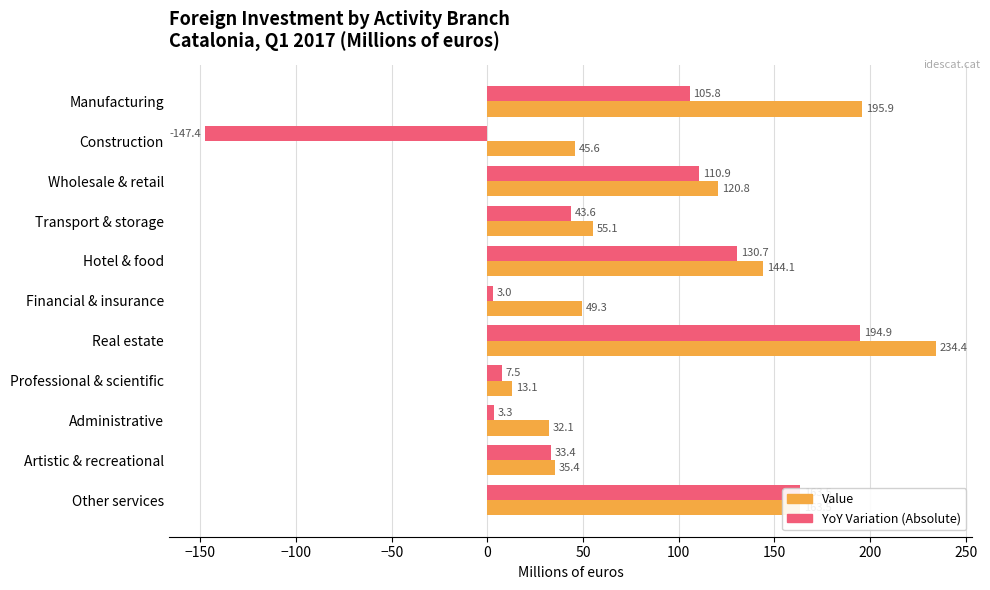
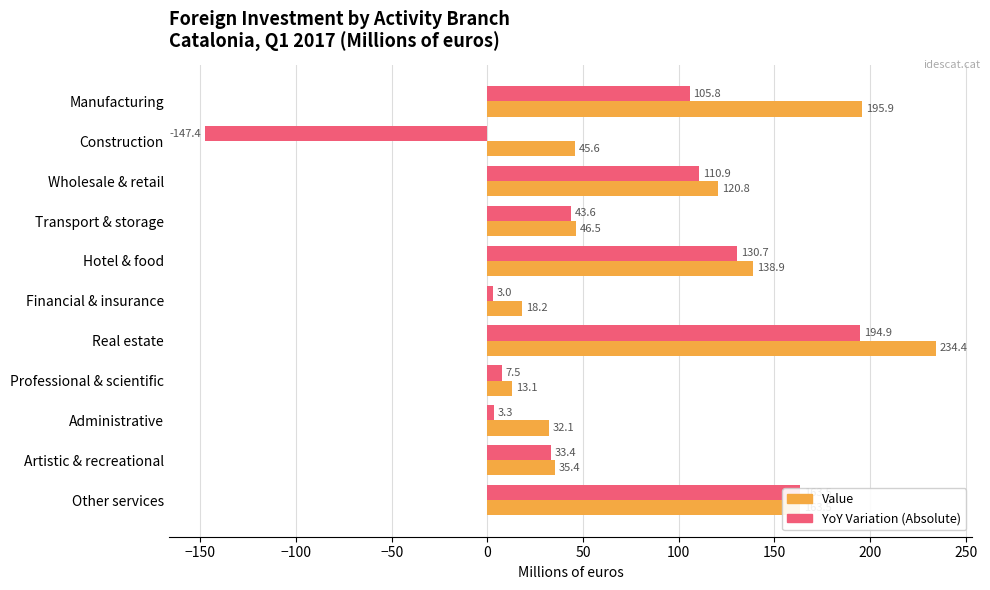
  {
    "Value": {
      "Manufacturing": 195.9,
      "Construction": 45.6,
      "Wholesale & retail": 120.8,
-     "Transport & storage": 55.1,
-     "Hotel & food": 144.1,
-     "Financial & insurance": 49.3,
+     "Transport & storage": 46.5,
+     "Hotel & food": 138.9,
+     "Financial & insurance": 18.2,
      "Real estate": 234.4,
      "Professional & scientific": 13.1,
      "Administrative": 32.1,
      "Artistic & recreational": 35.4
    }
  }
